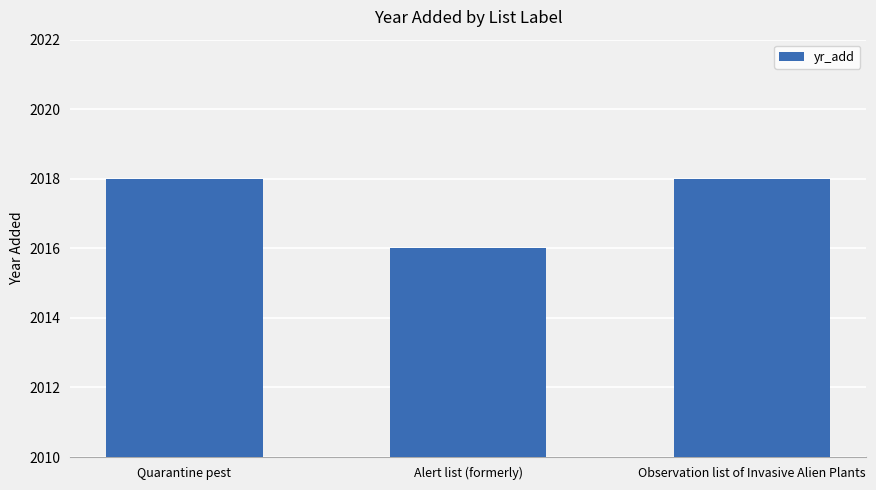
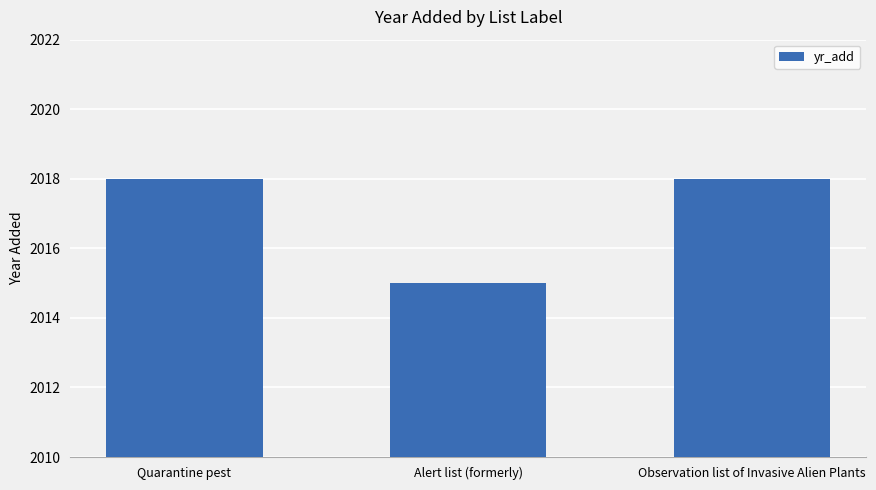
  {
    "Quarantine pest": 2018,
-   "Alert list (formerly)": 2016,
+   "Alert list (formerly)": 2015,
    "Observation list of Invasive Alien Plants": 2018
  }
